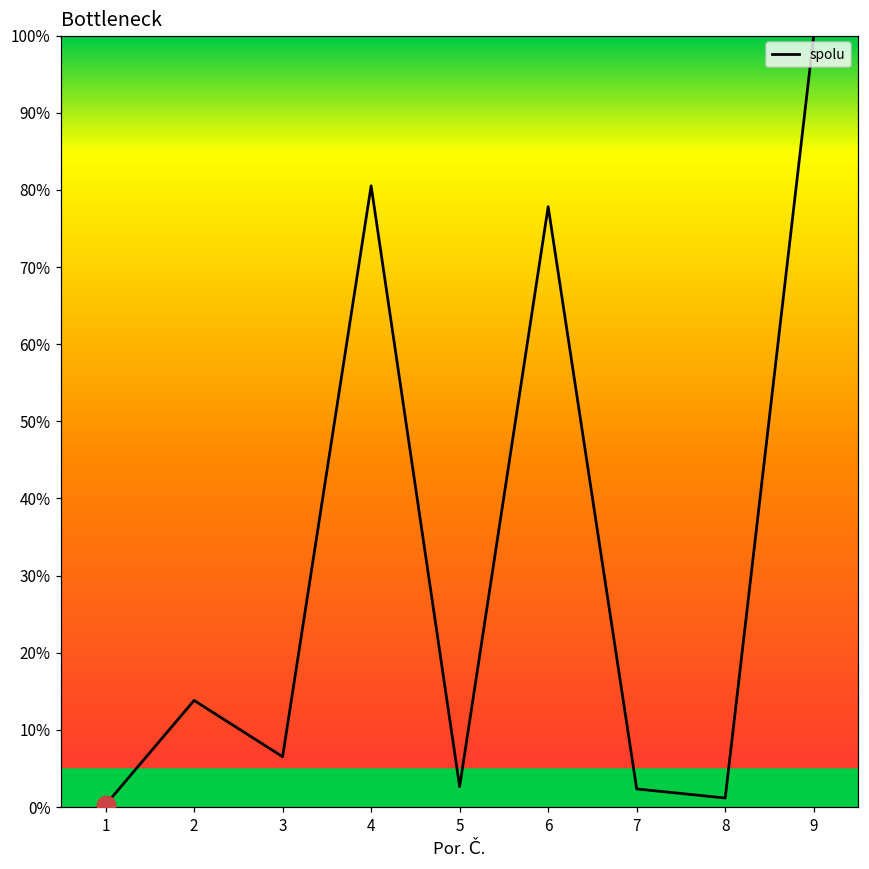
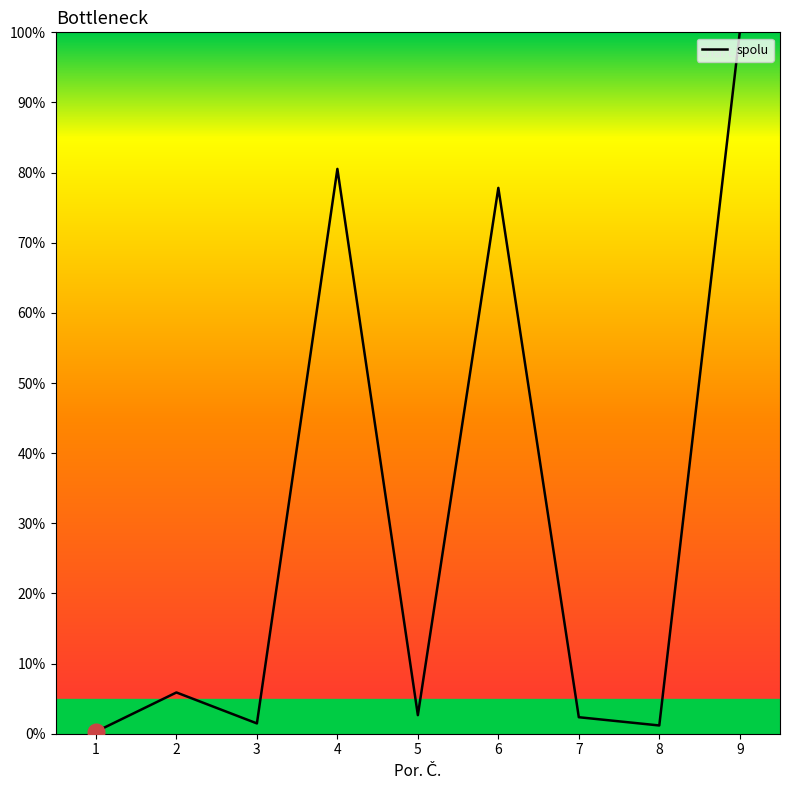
  {
    "spolu": {
-     "2": "14%",
-     "3": "7%",
+     "2": "6%",
+     "3": "1%",
      "4": "81%",
      "5": "3%",
      "6": "78%",
      "7": "2%",
      "8": "1%",
      "9": "100%"
    }
  }
